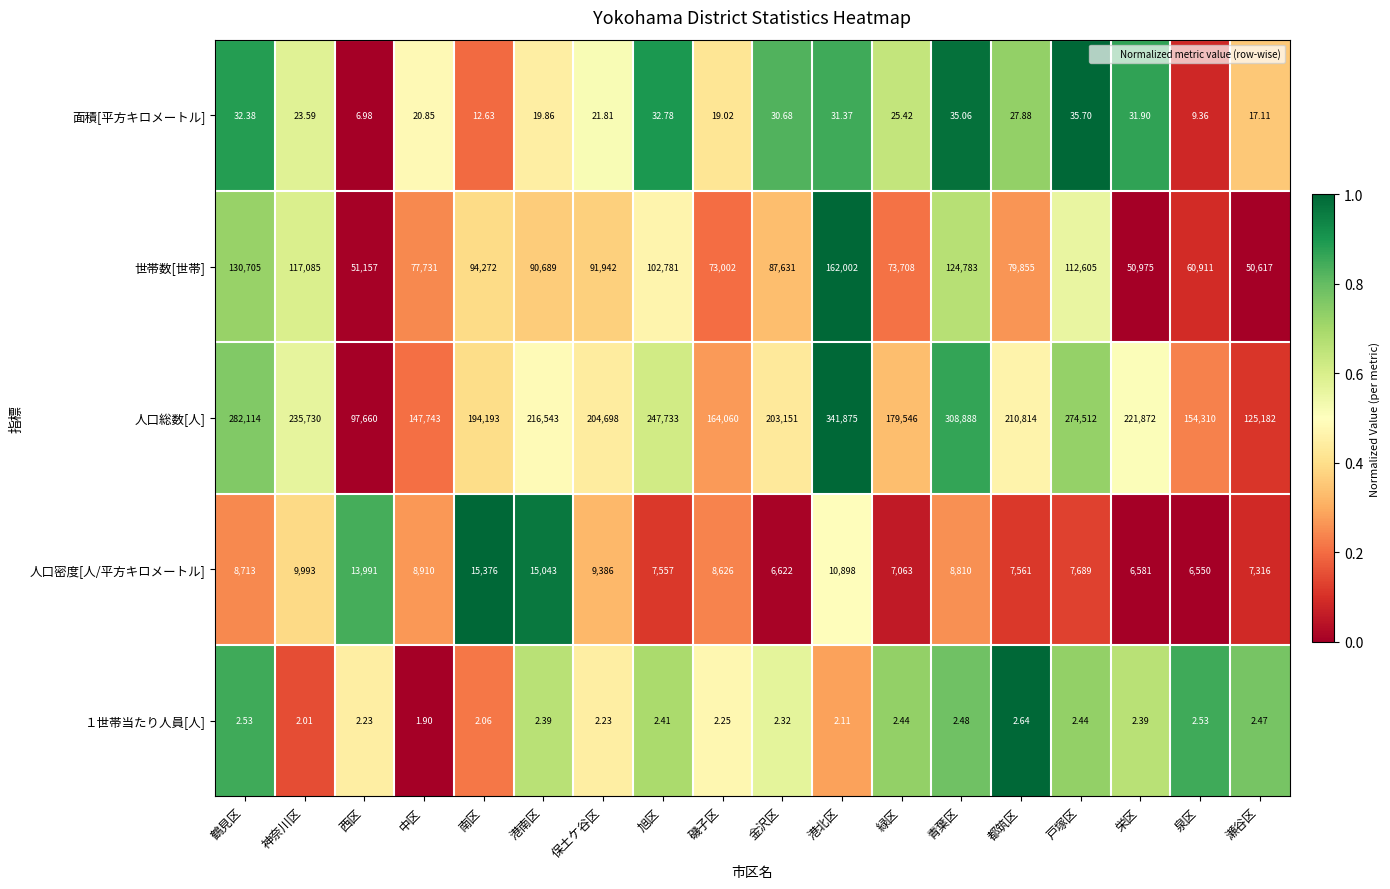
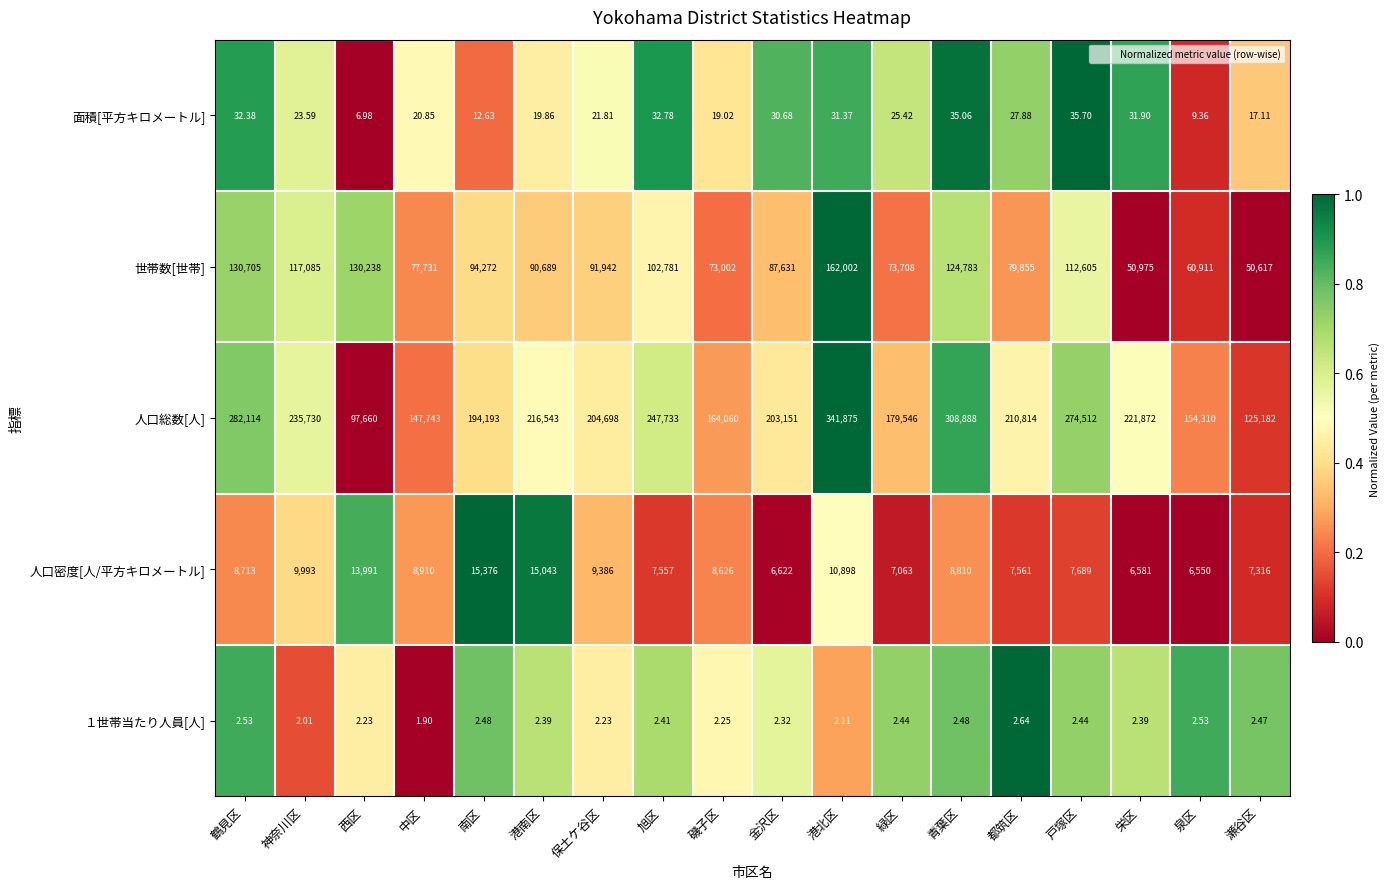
  {
    "面積[平方キロメートル]": {
      "鶴見区": "32.38",
      "神奈川区": "23.59",
      "西区": "6.98",
      "中区": "20.85",
      "南区": "12.63",
      "港南区": "19.86",
      "保土ケ谷区": "21.81",
      "旭区": "32.78",
      "磯子区": "19.02",
      "金沢区": "30.68",
      "港北区": "31.37",
      "緑区": "25.42",
      "青葉区": "35.06",
      "都筑区": "27.88",
      "戸塚区": "35.70",
      "栄区": "31.90",
      "泉区": "9.36",
      "瀬谷区": "17.11"
    },
    "世帯数[世帯]": {
      "鶴見区": "130,705",
      "神奈川区": "117,085",
-     "西区": "51,157",
+     "西区": "130,238",
      "中区": "77,731",
      "南区": "94,272",
      "港南区": "90,689",
      "保土ケ谷区": "91,942",
      "旭区": "102,781",
      "磯子区": "73,002",
      "金沢区": "87,631",
      "港北区": "162,002",
      "緑区": "73,708",
      "青葉区": "124,783",
      "都筑区": "79,855",
      "戸塚区": "112,605",
      "栄区": "50,975",
      "泉区": "60,911",
      "瀬谷区": "50,617"
    },
    "人口総数[人]": {
      "鶴見区": "282,114",
      "神奈川区": "235,730",
      "西区": "97,660",
      "中区": "147,743",
      "南区": "194,193",
      "港南区": "216,543",
      "保土ケ谷区": "204,698",
      "旭区": "247,733",
      "磯子区": "164,060",
      "金沢区": "203,151",
      "港北区": "341,875",
      "緑区": "179,546",
      "青葉区": "308,888",
      "都筑区": "210,814",
      "戸塚区": "274,512",
      "栄区": "221,872",
      "泉区": "154,310",
      "瀬谷区": "125,182"
    },
    "人口密度[人/平方キロメートル]": {
      "鶴見区": "8,713",
      "神奈川区": "9,993",
      "西区": "13,991",
      "中区": "8,910",
      "南区": "15,376",
      "港南区": "15,043",
      "保土ケ谷区": "9,386",
      "旭区": "7,557",
      "磯子区": "8,626",
      "金沢区": "6,622",
      "港北区": "10,898",
      "緑区": "7,063",
      "青葉区": "8,810",
      "都筑区": "7,561",
      "戸塚区": "7,689",
      "栄区": "6,581",
      "泉区": "6,550",
      "瀬谷区": "7,316"
    },
    "１世帯当たり人員[人]": {
      "鶴見区": "2.53",
      "神奈川区": "2.01",
      "西区": "2.23",
      "中区": "1.90",
-     "南区": "2.06",
+     "南区": "2.48",
      "港南区": "2.39",
      "保土ケ谷区": "2.23",
      "旭区": "2.41",
      "磯子区": "2.25",
      "金沢区": "2.32",
      "港北区": "2.11",
      "緑区": "2.44",
      "青葉区": "2.48",
      "都筑区": "2.64",
      "戸塚区": "2.44",
      "栄区": "2.39",
      "泉区": "2.53",
      "瀬谷区": "2.47"
    }
  }
